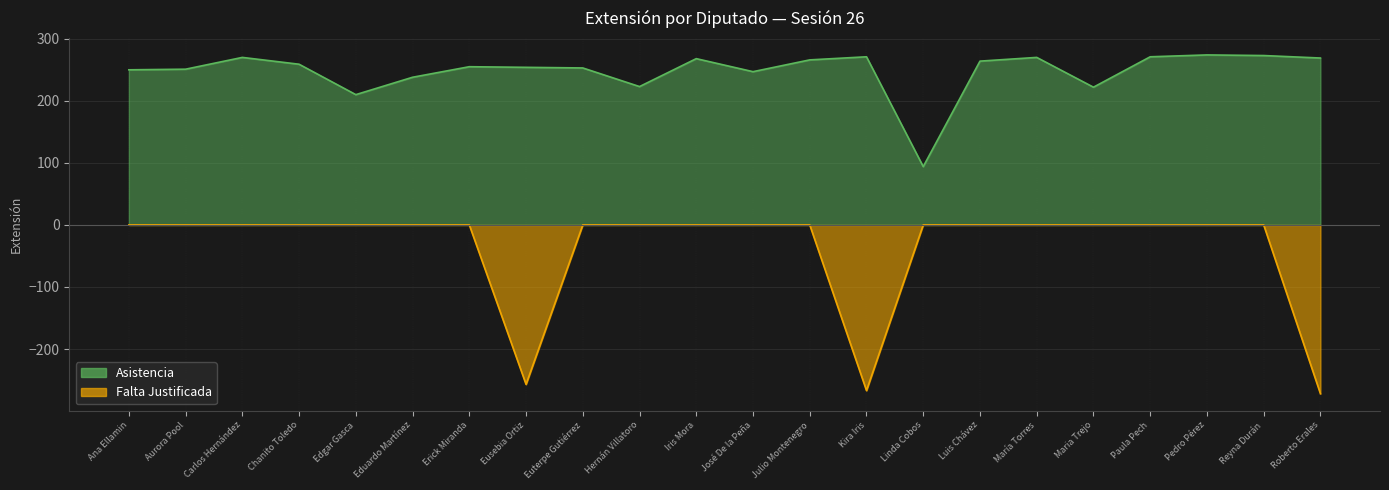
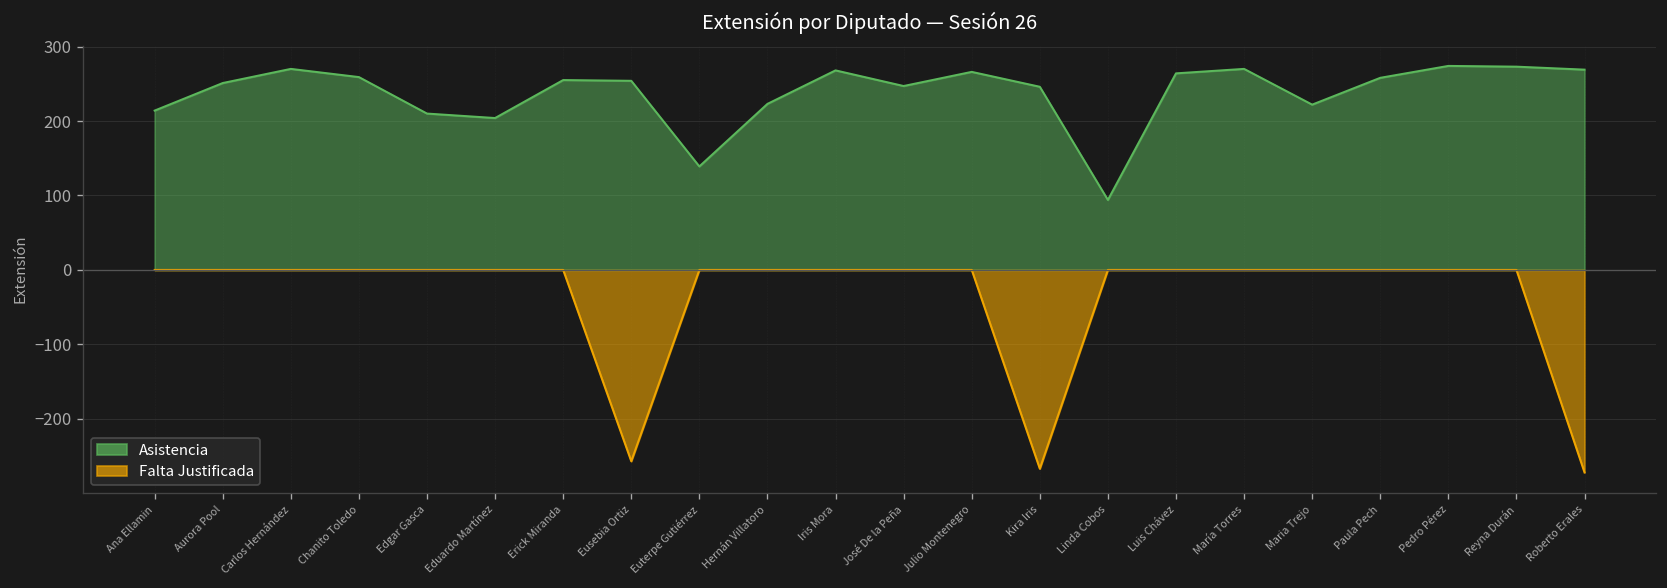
  {
    "Asistencia": {
-     "Ana Ellamin": 250,
+     "Ana Ellamin": 210,
      "Aurora Pool": 250,
      "Carlos Hernández": 270,
      "Chanito Toledo": 260,
      "Edgar Gasca": 210,
-     "Eduardo Martínez": 240,
+     "Eduardo Martínez": 200,
      "Erick Miranda": 260,
      "Eusebia Ortiz": 250,
-     "Euterpe Gutiérrez": 250,
+     "Euterpe Gutiérrez": 140,
      "Hernán Villatoro": 220,
      "Iris Mora": 270,
      "José De la Peña": 250,
      "Julio Montenegro": 270,
-     "Kira Iris": 270,
+     "Kira Iris": 250,
      "Linda Cobos": 90,
      "Luis Chávez": 260,
      "María Torres": 270,
      "Maria Trejo": 220,
-     "Paula Pech": 270,
+     "Paula Pech": 260,
      "Pedro Pérez": 270,
      "Reyna Durán": 270,
      "Roberto Erales": 270
    }
  }
